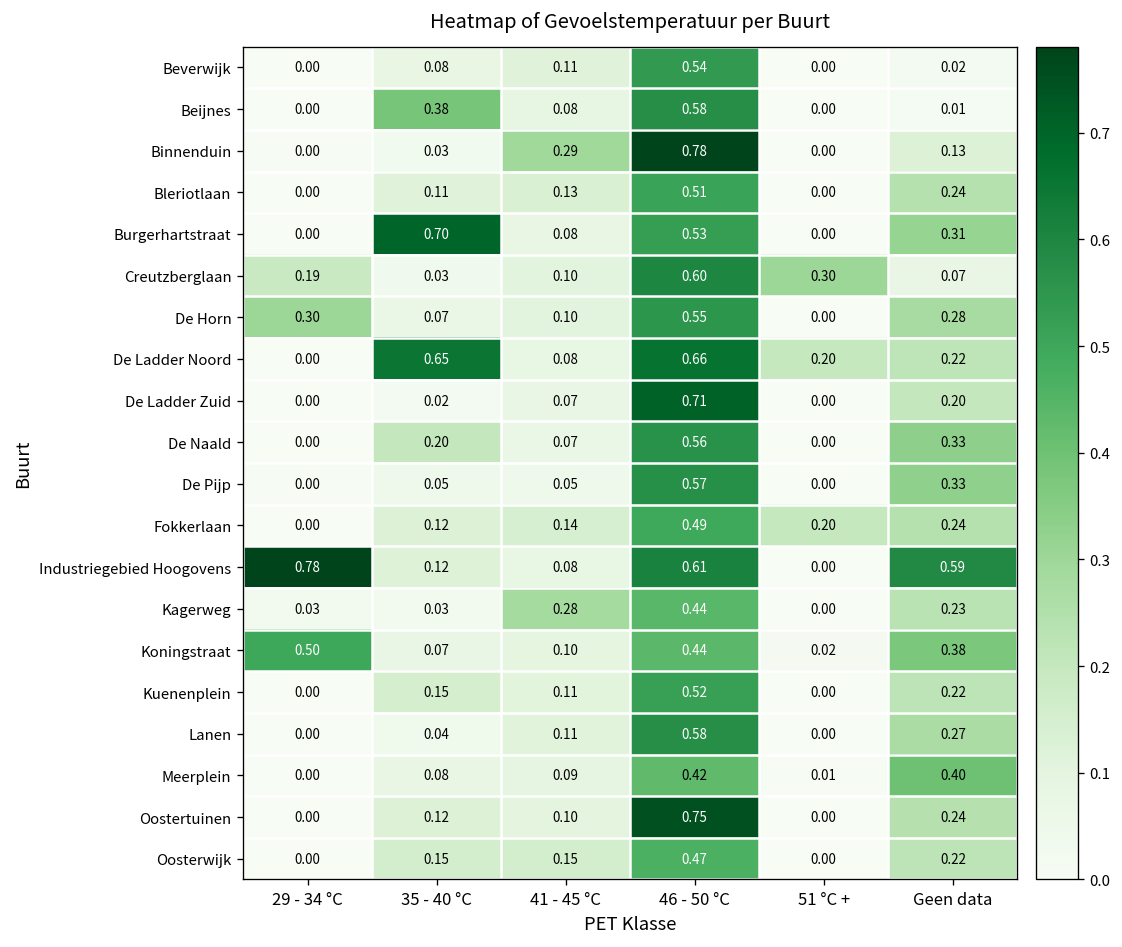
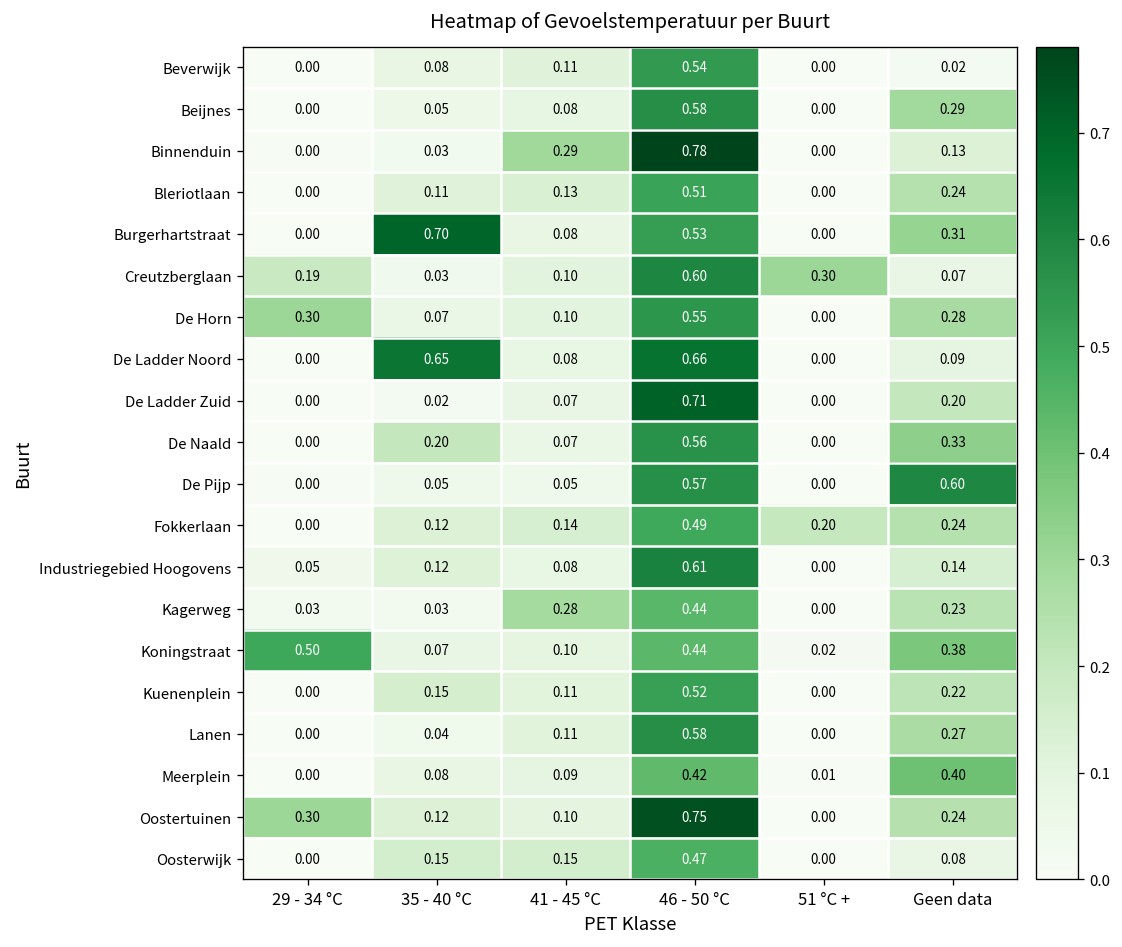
  {
    "Beverwijk": {
      "29 - 34 °C": 0.00,
      "35 - 40 °C": 0.08,
      "41 - 45 °C": 0.11,
      "46 - 50 °C": 0.54,
      "51 °C +": 0.00,
      "Geen data": 0.02
    },
    "Beijnes": {
      "29 - 34 °C": 0.00,
-     "35 - 40 °C": 0.38,
+     "35 - 40 °C": 0.05,
      "41 - 45 °C": 0.08,
      "46 - 50 °C": 0.58,
      "51 °C +": 0.00,
-     "Geen data": 0.01
+     "Geen data": 0.29
    },
    "Binnenduin": {
      "29 - 34 °C": 0.00,
      "35 - 40 °C": 0.03,
      "41 - 45 °C": 0.29,
      "46 - 50 °C": 0.78,
      "51 °C +": 0.00,
      "Geen data": 0.13
    },
    "Bleriotlaan": {
      "29 - 34 °C": 0.00,
      "35 - 40 °C": 0.11,
      "41 - 45 °C": 0.13,
      "46 - 50 °C": 0.51,
      "51 °C +": 0.00,
      "Geen data": 0.24
    },
    "Burgerhartstraat": {
      "29 - 34 °C": 0.00,
      "35 - 40 °C": 0.70,
      "41 - 45 °C": 0.08,
      "46 - 50 °C": 0.53,
      "51 °C +": 0.00,
      "Geen data": 0.31
    },
    "Creutzberglaan": {
      "29 - 34 °C": 0.19,
      "35 - 40 °C": 0.03,
      "41 - 45 °C": 0.10,
      "46 - 50 °C": 0.60,
      "51 °C +": 0.30,
      "Geen data": 0.07
    },
    "De Horn": {
      "29 - 34 °C": 0.30,
      "35 - 40 °C": 0.07,
      "41 - 45 °C": 0.10,
      "46 - 50 °C": 0.55,
      "51 °C +": 0.00,
      "Geen data": 0.28
    },
    "De Ladder Noord": {
      "29 - 34 °C": 0.00,
      "35 - 40 °C": 0.65,
      "41 - 45 °C": 0.08,
      "46 - 50 °C": 0.66,
-     "51 °C +": 0.20,
-     "Geen data": 0.22
+     "51 °C +": 0.00,
+     "Geen data": 0.09
    },
    "De Ladder Zuid": {
      "29 - 34 °C": 0.00,
      "35 - 40 °C": 0.02,
      "41 - 45 °C": 0.07,
      "46 - 50 °C": 0.71,
      "51 °C +": 0.00,
      "Geen data": 0.20
    },
    "De Naald": {
      "29 - 34 °C": 0.00,
      "35 - 40 °C": 0.20,
      "41 - 45 °C": 0.07,
      "46 - 50 °C": 0.56,
      "51 °C +": 0.00,
      "Geen data": 0.33
    },
    "De Pijp": {
      "29 - 34 °C": 0.00,
      "35 - 40 °C": 0.05,
      "41 - 45 °C": 0.05,
      "46 - 50 °C": 0.57,
      "51 °C +": 0.00,
-     "Geen data": 0.33
+     "Geen data": 0.60
    },
    "Fokkerlaan": {
      "29 - 34 °C": 0.00,
      "35 - 40 °C": 0.12,
      "41 - 45 °C": 0.14,
      "46 - 50 °C": 0.49,
      "51 °C +": 0.20,
      "Geen data": 0.24
    },
    "Industriegebied Hoogovens": {
-     "29 - 34 °C": 0.78,
+     "29 - 34 °C": 0.05,
      "35 - 40 °C": 0.12,
      "41 - 45 °C": 0.08,
      "46 - 50 °C": 0.61,
      "51 °C +": 0.00,
-     "Geen data": 0.59
+     "Geen data": 0.14
    },
    "Kagerweg": {
      "29 - 34 °C": 0.03,
      "35 - 40 °C": 0.03,
      "41 - 45 °C": 0.28,
      "46 - 50 °C": 0.44,
      "51 °C +": 0.00,
      "Geen data": 0.23
    },
    "Koningstraat": {
      "29 - 34 °C": 0.50,
      "35 - 40 °C": 0.07,
      "41 - 45 °C": 0.10,
      "46 - 50 °C": 0.44,
      "51 °C +": 0.02,
      "Geen data": 0.38
    },
    "Kuenenplein": {
      "29 - 34 °C": 0.00,
      "35 - 40 °C": 0.15,
      "41 - 45 °C": 0.11,
      "46 - 50 °C": 0.52,
      "51 °C +": 0.00,
      "Geen data": 0.22
    },
    "Lanen": {
      "29 - 34 °C": 0.00,
      "35 - 40 °C": 0.04,
      "41 - 45 °C": 0.11,
      "46 - 50 °C": 0.58,
      "51 °C +": 0.00,
      "Geen data": 0.27
    },
    "Meerplein": {
      "29 - 34 °C": 0.00,
      "35 - 40 °C": 0.08,
      "41 - 45 °C": 0.09,
      "46 - 50 °C": 0.42,
      "51 °C +": 0.01,
      "Geen data": 0.40
    },
    "Oostertuinen": {
-     "29 - 34 °C": 0.00,
+     "29 - 34 °C": 0.30,
      "35 - 40 °C": 0.12,
      "41 - 45 °C": 0.10,
      "46 - 50 °C": 0.75,
      "51 °C +": 0.00,
      "Geen data": 0.24
    },
    "Oosterwijk": {
      "29 - 34 °C": 0.00,
      "35 - 40 °C": 0.15,
      "41 - 45 °C": 0.15,
      "46 - 50 °C": 0.47,
      "51 °C +": 0.00,
-     "Geen data": 0.22
+     "Geen data": 0.08
    }
  }
